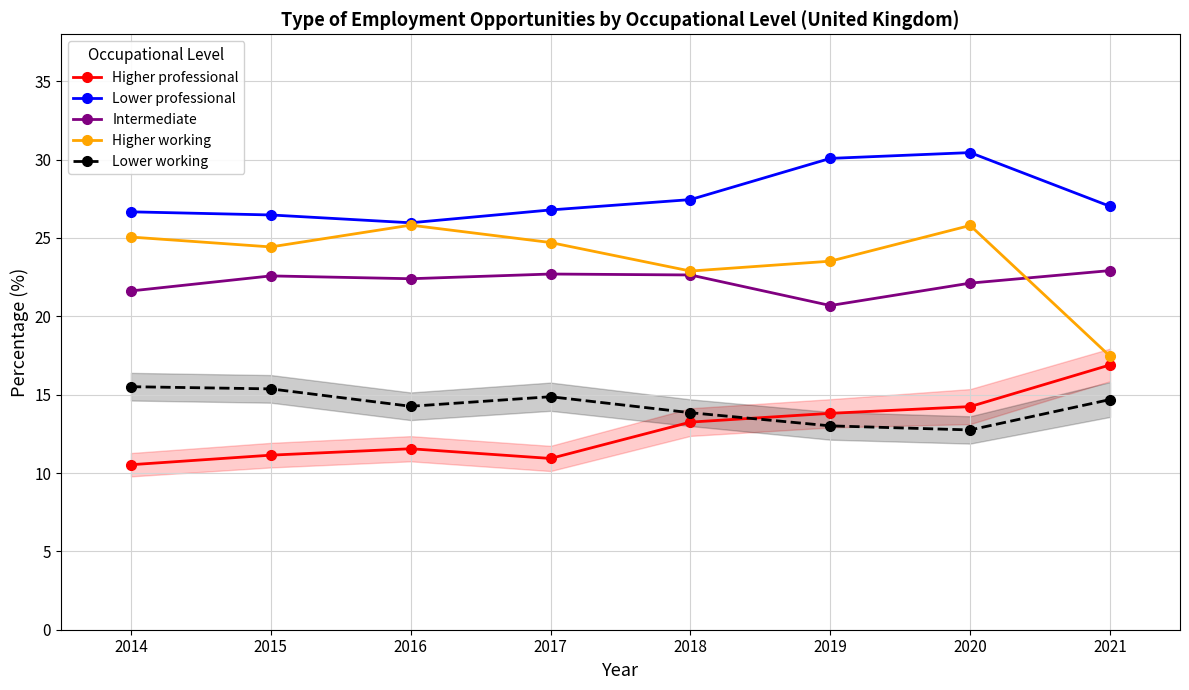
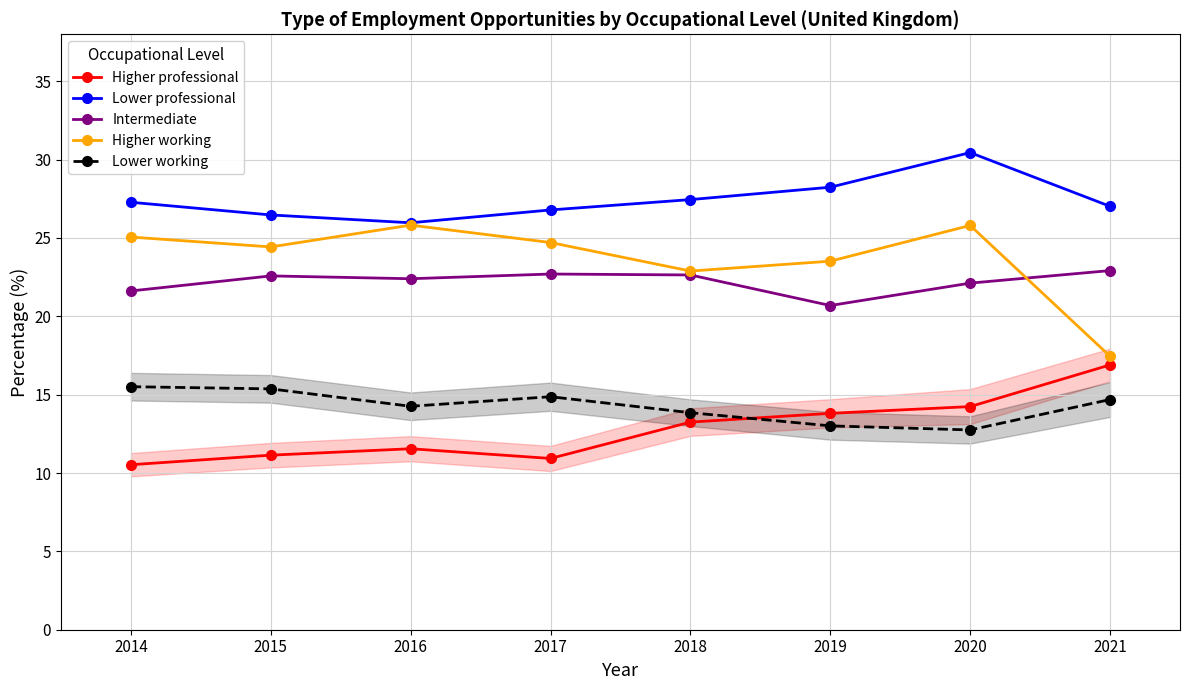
  {
    "Lower professional": {
-     "2014": 26.7,
+     "2014": 27.3,
      "2015": 26.5,
      "2017": 26.8,
      "2018": 27.5,
-     "2019": 30.1,
+     "2019": 28.2,
      "2020": 30.5,
      "2021": 27.0
    },
    "Intermediate": {
      "2014": 21.6,
      "2015": 22.6,
      "2016": 22.4,
      "2017": 22.7,
      "2018": 22.6,
      "2019": 20.7,
      "2020": 22.1,
      "2021": 22.9
    },
    "Higher working": {
      "2014": 25.1,
      "2015": 24.4,
      "2017": 24.7,
      "2018": 22.9,
      "2019": 23.5,
      "2020": 25.8,
      "2021": 17.5
    }
  }
